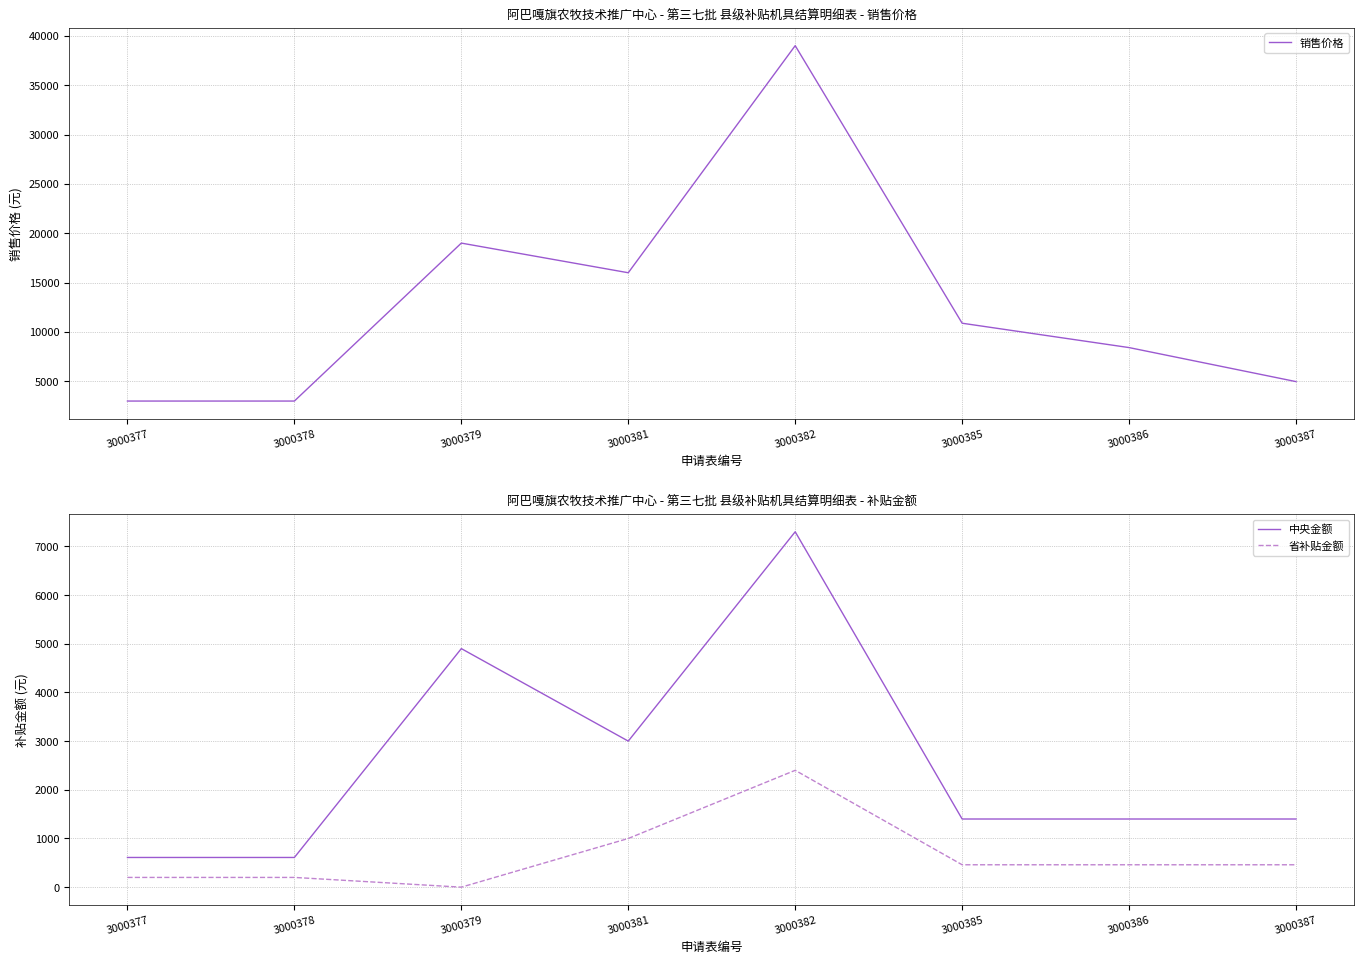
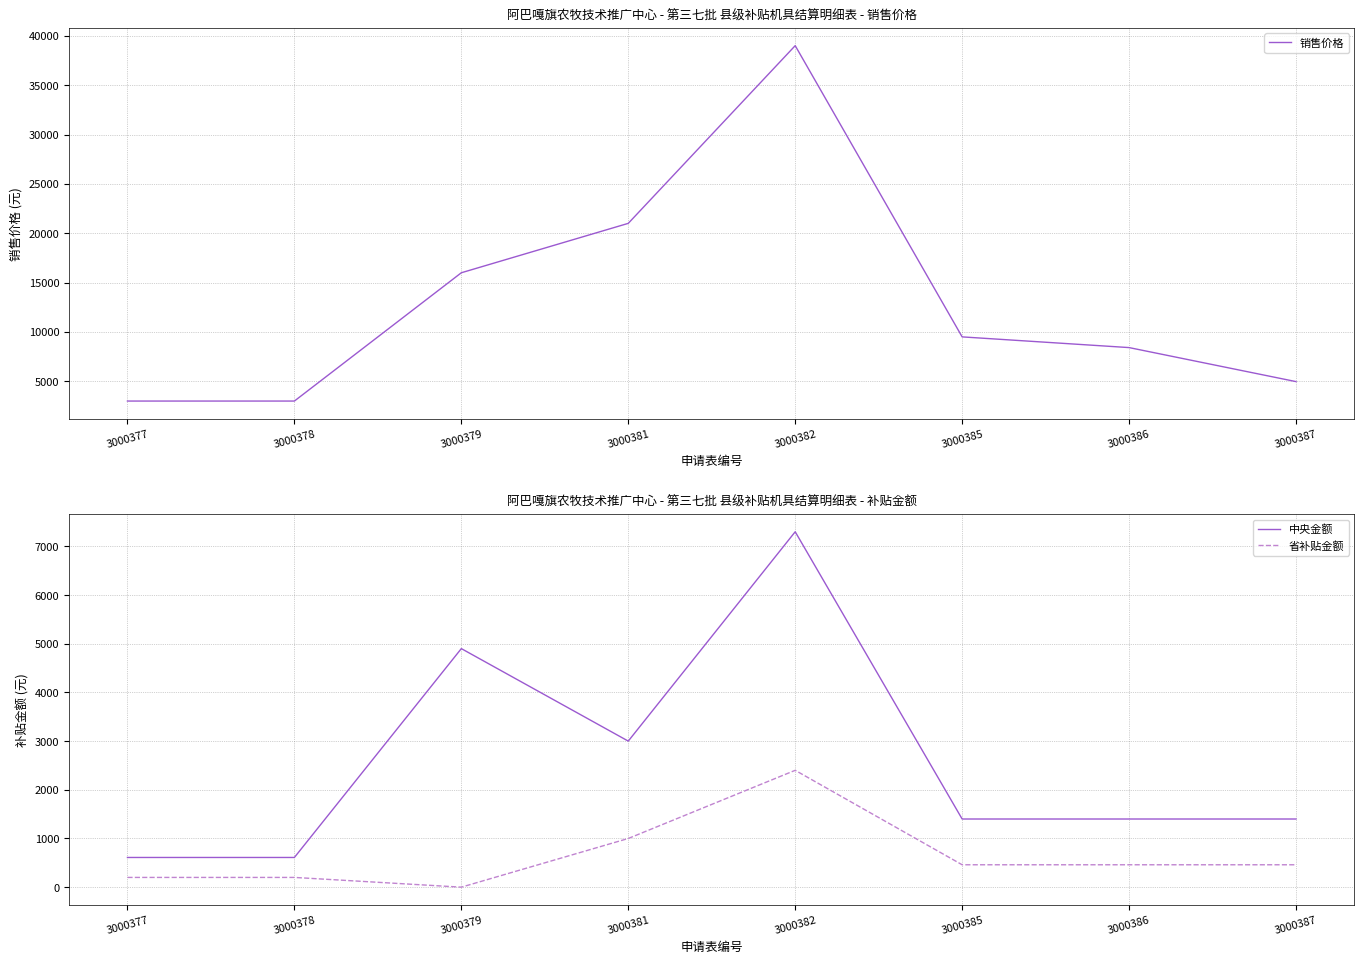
  {
    "阿巴嘎旗农牧技术推广中心 - 第三七批 县级补贴机具结算明细表 - 销售价格": {
      "3000377": 3000,
      "3000378": 3000,
-     "3000379": 19000,
-     "3000381": 16000,
+     "3000379": 16000,
+     "3000381": 21000,
      "3000382": 39000,
-     "3000385": 11000,
+     "3000385": 10000,
      "3000386": 8000,
      "3000387": 5000
    }
  }
